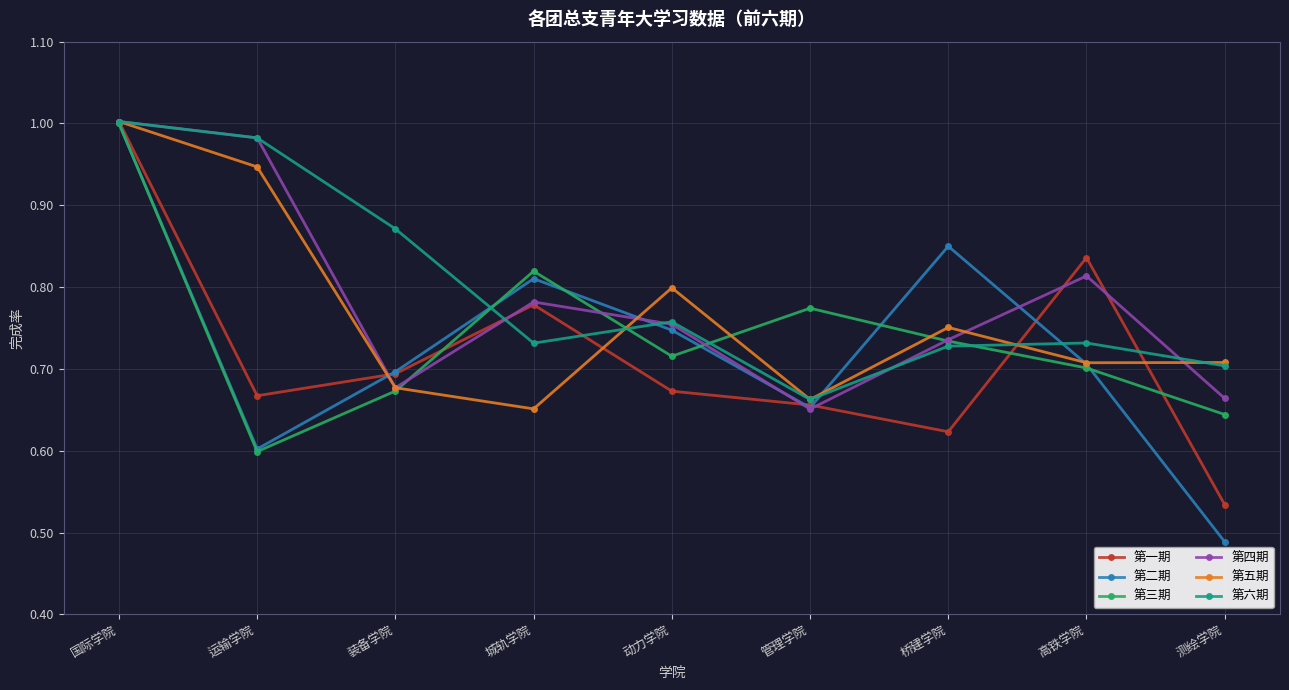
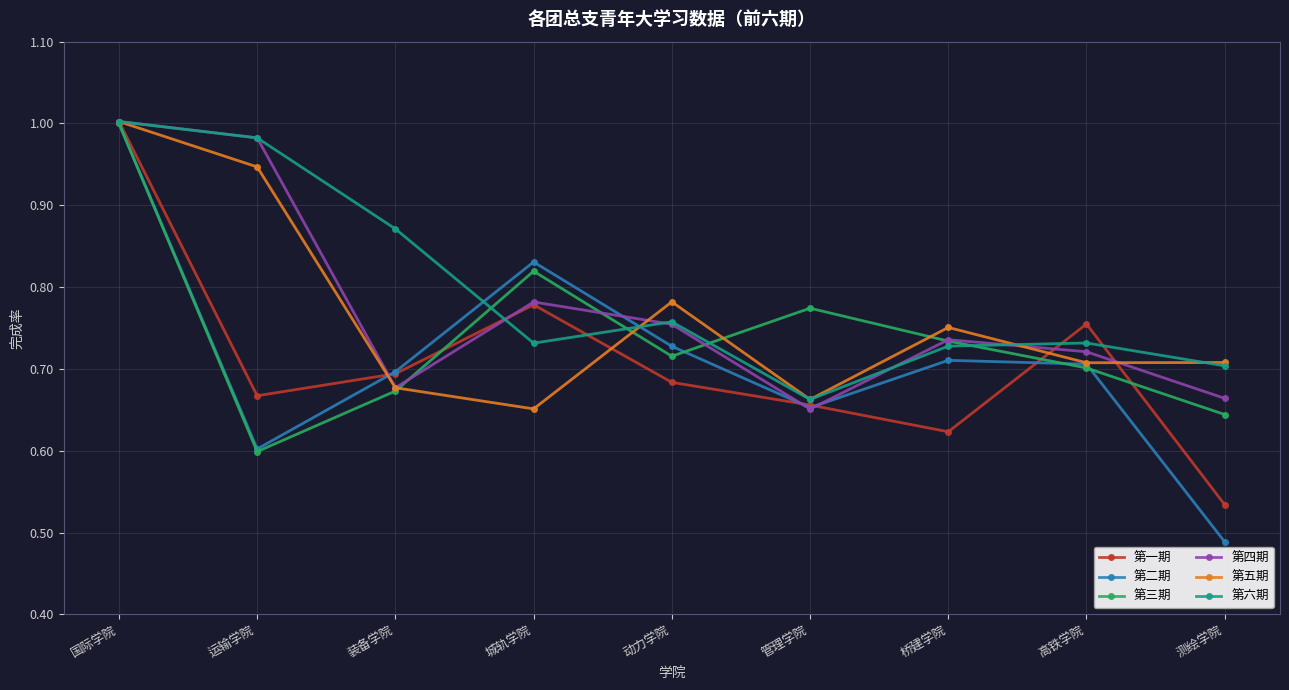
  {
    "第一期": {
      "运输学院": 0.67,
      "城轨学院": 0.78,
-     "动力学院": 0.67,
+     "动力学院": 0.68,
      "管理学院": 0.66,
      "桥建学院": 0.62,
-     "高铁学院": 0.84,
+     "高铁学院": 0.75,
      "测绘学院": 0.53
    },
    "第二期": {
      "运输学院": 0.60,
-     "城轨学院": 0.81,
-     "动力学院": 0.75,
-     "桥建学院": 0.85,
+     "城轨学院": 0.83,
+     "动力学院": 0.73,
+     "桥建学院": 0.71,
      "测绘学院": 0.49
    },
    "第四期": {
      "城轨学院": 0.78,
-     "高铁学院": 0.81,
+     "高铁学院": 0.72,
      "测绘学院": 0.66
    },
    "第五期": {
      "运输学院": 0.95,
      "城轨学院": 0.65,
-     "动力学院": 0.80,
+     "动力学院": 0.78,
      "桥建学院": 0.75,
      "测绘学院": 0.71
    }
  }
